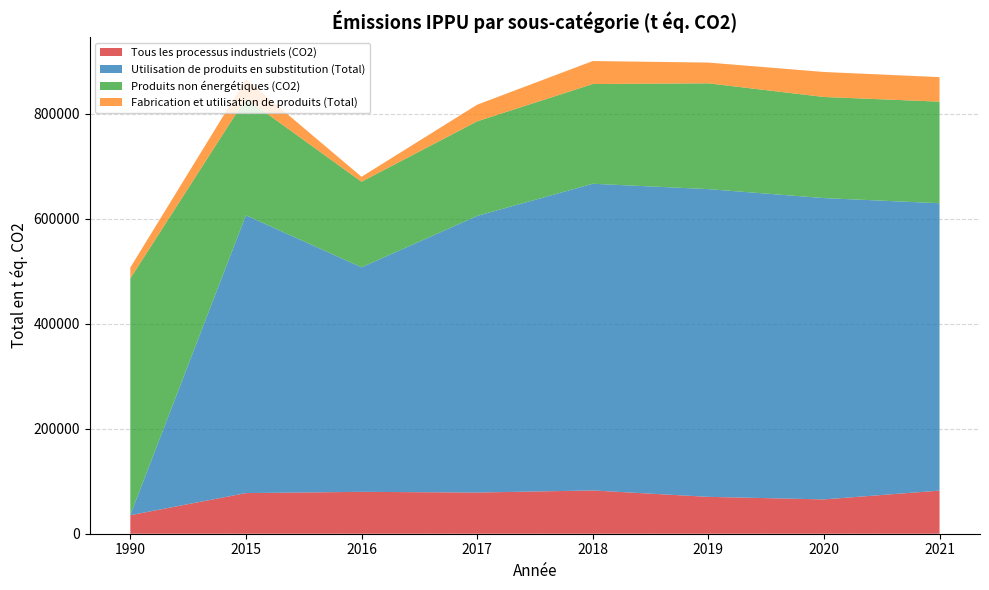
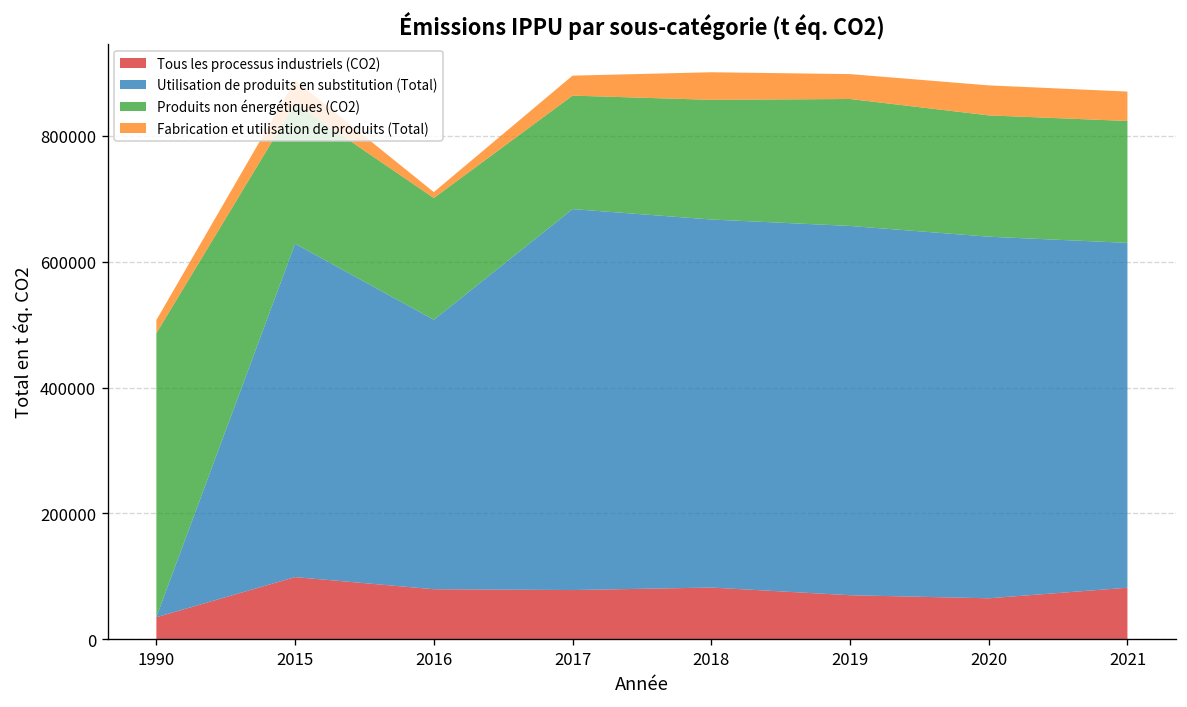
  {
    "Tous les processus industriels (CO2)": {
-     "2015": 80000,
+     "2015": 100000,
      "2016": 80000,
      "2017": 80000,
      "2018": 80000,
      "2019": 70000,
      "2020": 70000,
      "2021": 80000
    },
    "Utilisation de produits en substitution (Total)": {
      "2015": 530000,
      "2016": 430000,
-     "2017": 530000,
+     "2017": 600000,
      "2018": 580000,
      "2019": 590000,
      "2020": 570000,
      "2021": 550000
    },
    "Produits non énergétiques (CO2)": {
      "1990": 450000,
-     "2016": 160000,
+     "2016": 190000,
      "2017": 180000,
      "2018": 190000,
      "2019": 200000,
      "2020": 190000,
      "2021": 190000
    },
    "Fabrication et utilisation de produits (Total)": {
      "1990": 20000,
      "2016": 10000,
      "2017": 30000,
      "2018": 40000,
      "2019": 40000,
      "2020": 50000,
      "2021": 50000
    }
  }
